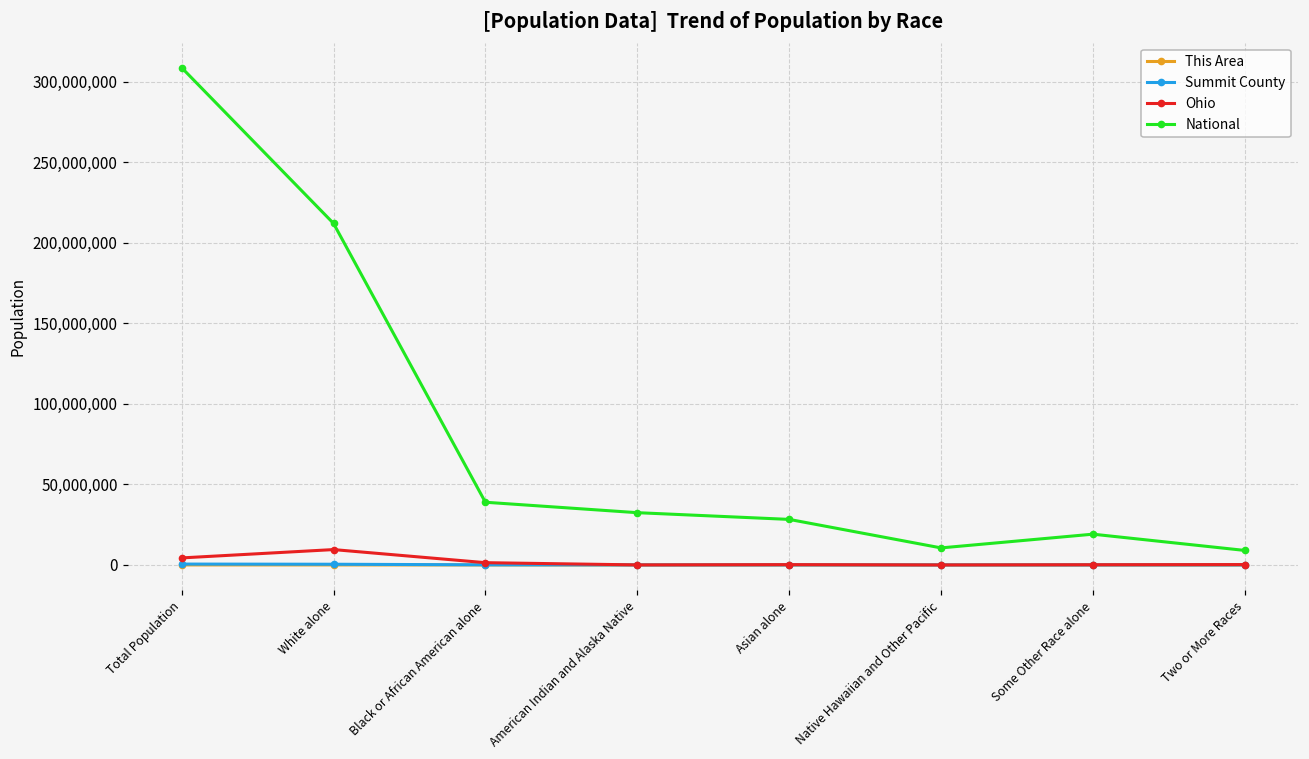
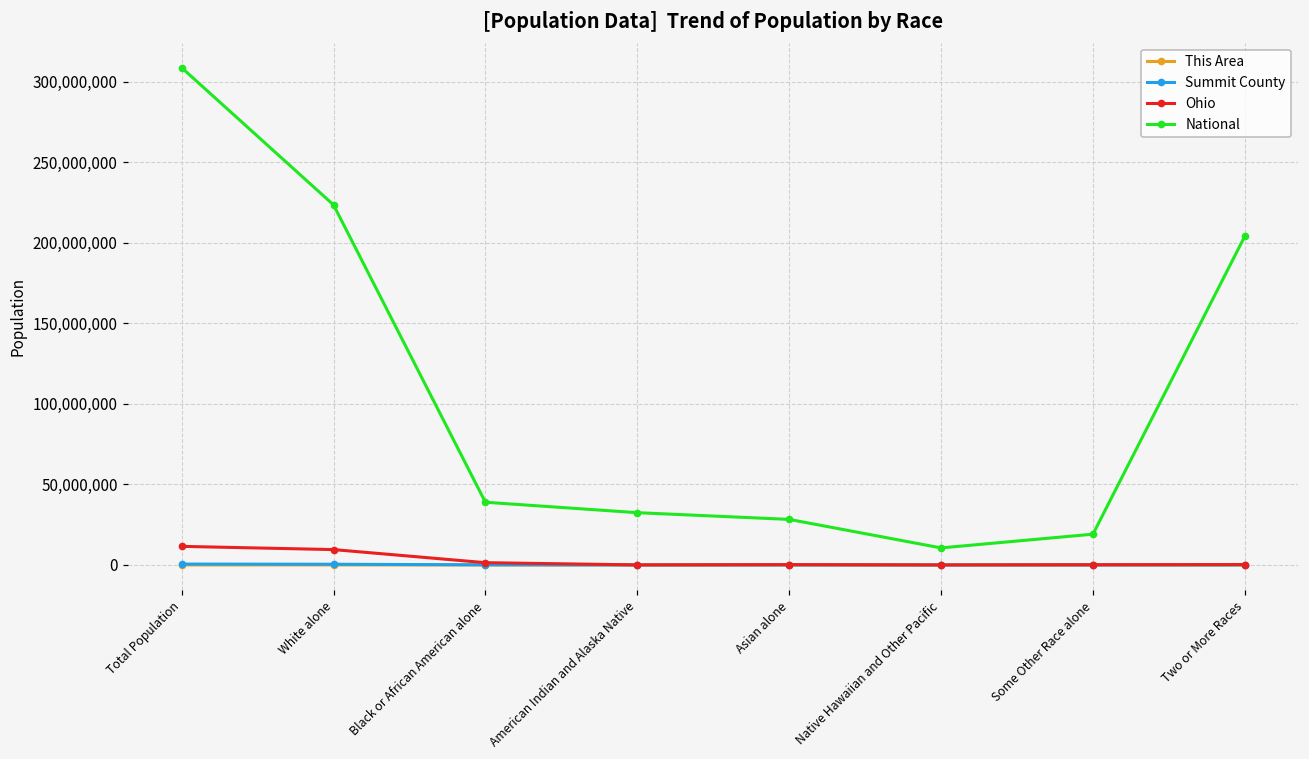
  {
    "Ohio": {
-     "Total Population": "4,000,000",
+     "Total Population": "12,000,000",
      "White alone": "10,000,000"
    },
    "National": {
      "Total Population": "309,000,000",
-     "White alone": "212,000,000",
+     "White alone": "224,000,000",
      "Black or African American alone": "39,000,000",
      "American Indian and Alaska Native": "32,000,000",
      "Asian alone": "28,000,000",
      "Native Hawaiian and Other Pacific": "11,000,000",
      "Some Other Race alone": "19,000,000",
-     "Two or More Races": "9,000,000"
+     "Two or More Races": "204,000,000"
    }
  }
